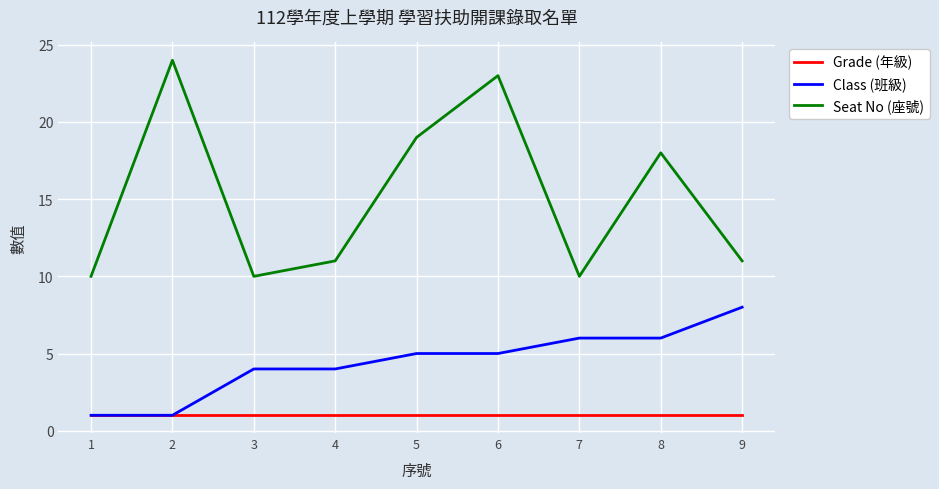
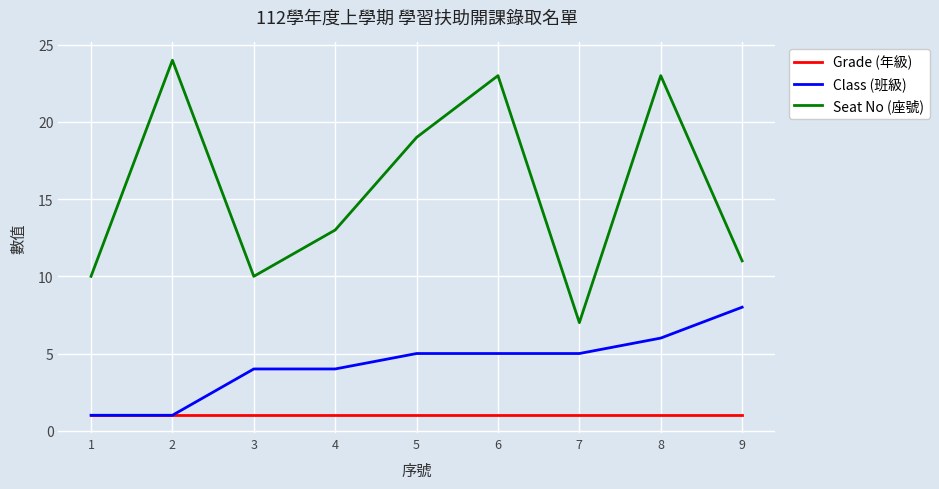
  {
    "Grade (年級)": {
      "3": 1,
      "4": 1,
      "5": 1,
      "6": 1,
      "7": 1,
      "8": 1,
      "9": 1
    },
    "Class (班級)": {
      "3": 4,
      "4": 4,
      "5": 5,
      "6": 5,
-     "7": 6,
+     "7": 5,
      "8": 6,
      "9": 8
    },
    "Seat No (座號)": {
      "1": 10,
      "2": 24,
      "3": 10,
-     "4": 11,
+     "4": 13,
      "5": 19,
      "6": 23,
-     "7": 10,
-     "8": 18,
+     "7": 7,
+     "8": 23,
      "9": 11
    }
  }
